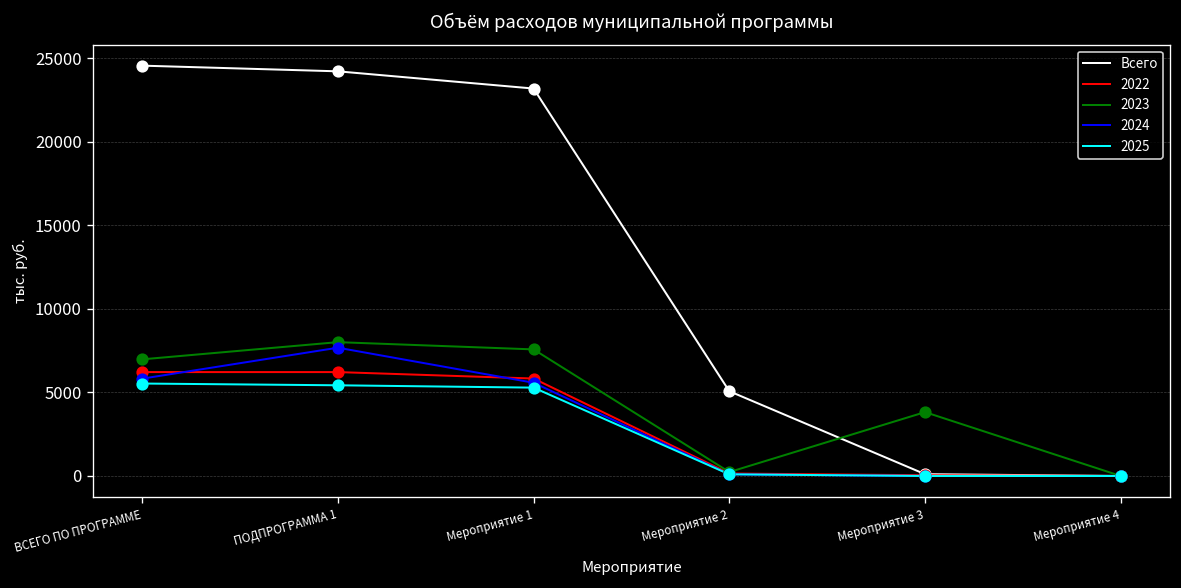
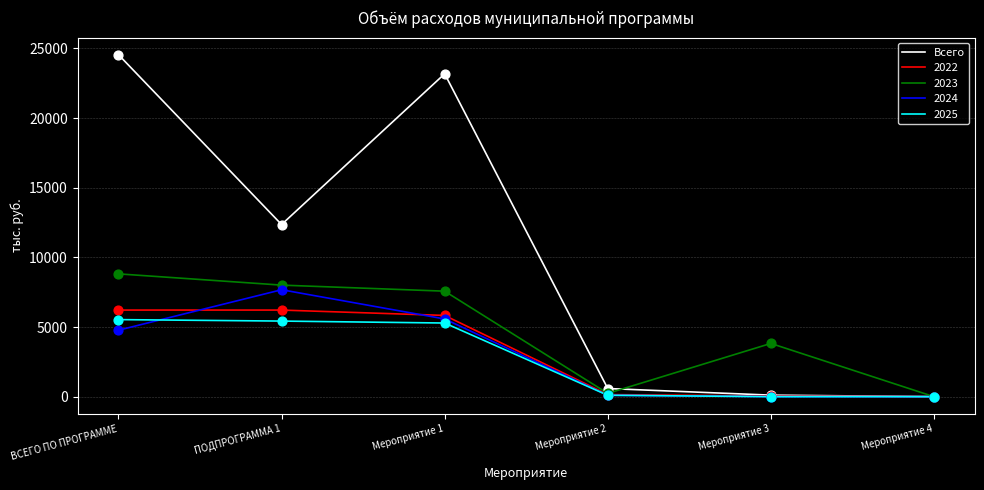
  {
    "Всего": {
      "ВСЕГО ПО ПРОГРАММЕ": 24500,
-     "ПОДПРОГРАММА 1": 24200,
+     "ПОДПРОГРАММА 1": 12400,
      "Мероприятие 1": 23200,
-     "Мероприятие 2": 5100
+     "Мероприятие 2": 600
    },
    "2022": {
      "ВСЕГО ПО ПРОГРАММЕ": 6200,
      "ПОДПРОГРАММА 1": 6200,
      "Мероприятие 1": 5800
    },
    "2023": {
-     "ВСЕГО ПО ПРОГРАММЕ": 7000,
+     "ВСЕГО ПО ПРОГРАММЕ": 8800,
      "ПОДПРОГРАММА 1": 8000,
      "Мероприятие 1": 7600,
      "Мероприятие 3": 3800
    },
    "2024": {
-     "ВСЕГО ПО ПРОГРАММЕ": 5800,
+     "ВСЕГО ПО ПРОГРАММЕ": 4800,
      "ПОДПРОГРАММА 1": 7700,
      "Мероприятие 1": 5600
    },
    "2025": {
      "ВСЕГО ПО ПРОГРАММЕ": 5500,
      "ПОДПРОГРАММА 1": 5400,
      "Мероприятие 1": 5300
    }
  }
